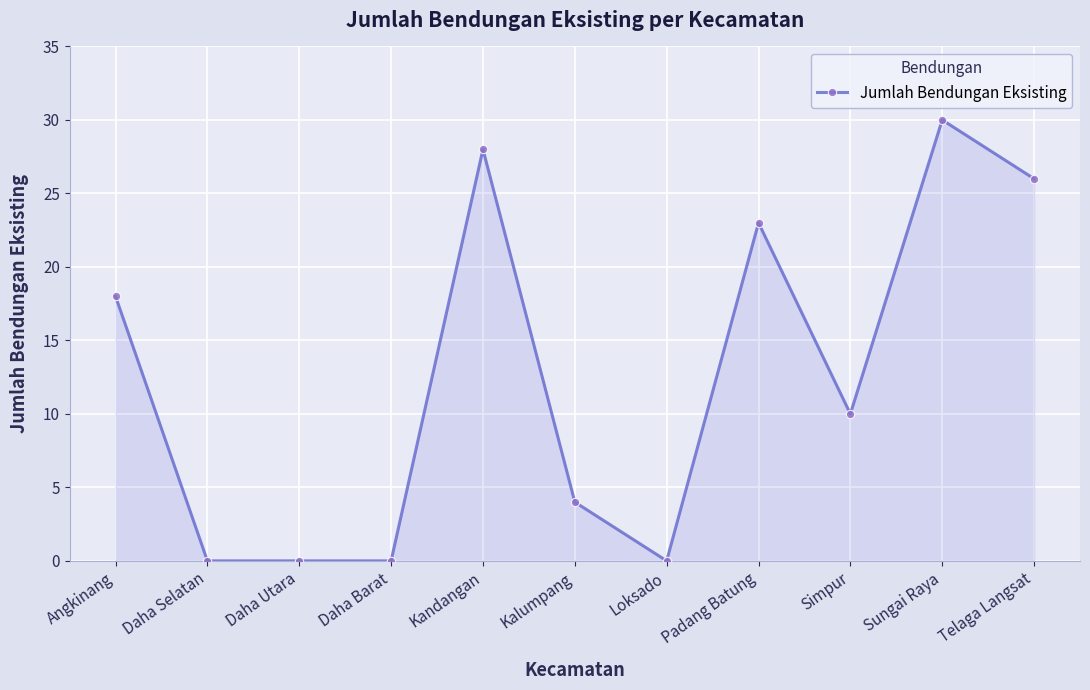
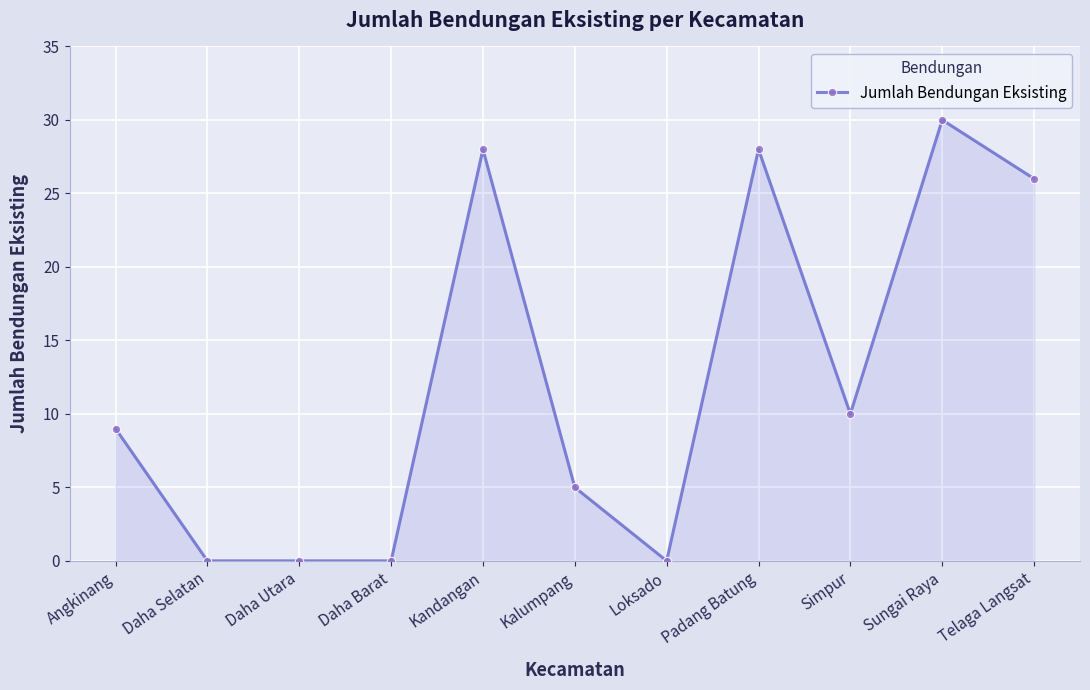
  {
-   "Angkinang": 18,
+   "Angkinang": 9,
    "Daha Selatan": 0,
    "Daha Utara": 0,
    "Daha Barat": 0,
    "Kandangan": 28,
-   "Kalumpang": 4,
+   "Kalumpang": 5,
    "Loksado": 0,
-   "Padang Batung": 23,
+   "Padang Batung": 28,
    "Simpur": 10,
    "Sungai Raya": 30,
    "Telaga Langsat": 26
  }
